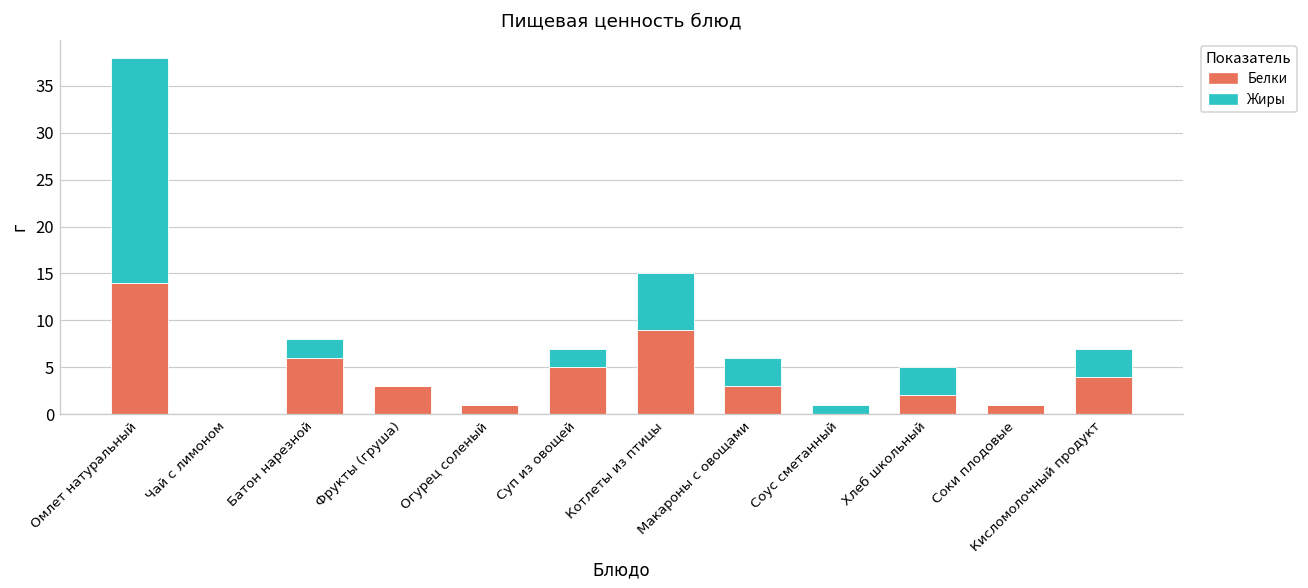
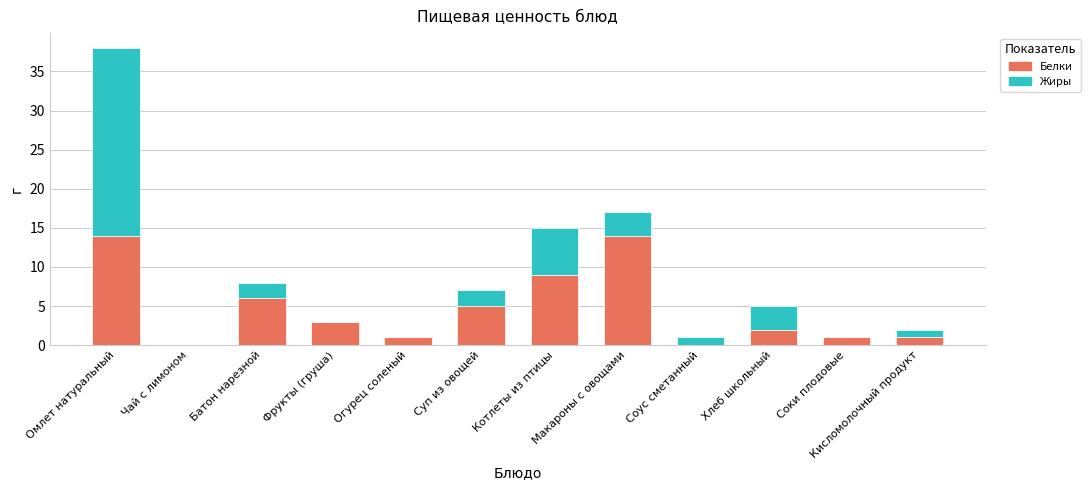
  {
    "Белки": {
      "Омлет натуральный": 14,
      "Чай с лимоном": 0,
      "Батон нарезной": 6,
      "Фрукты (груша)": 3,
      "Огурец соленый": 1,
      "Суп из овощей": 5,
      "Котлеты из птицы": 9,
-     "Макароны с овощами": 3,
+     "Макароны с овощами": 14,
      "Соус сметанный": 0,
      "Хлеб школьный": 2,
      "Соки плодовые": 1,
-     "Кисломолочный продукт": 4
+     "Кисломолочный продукт": 1
    },
    "Жиры": {
      "Омлет натуральный": 24,
      "Чай с лимоном": 0,
      "Батон нарезной": 2,
      "Фрукты (груша)": 0,
      "Огурец соленый": 0,
      "Суп из овощей": 2,
      "Котлеты из птицы": 6,
      "Макароны с овощами": 3,
      "Соус сметанный": 1,
      "Хлеб школьный": 3,
      "Соки плодовые": 0,
-     "Кисломолочный продукт": 3
+     "Кисломолочный продукт": 1
    }
  }
